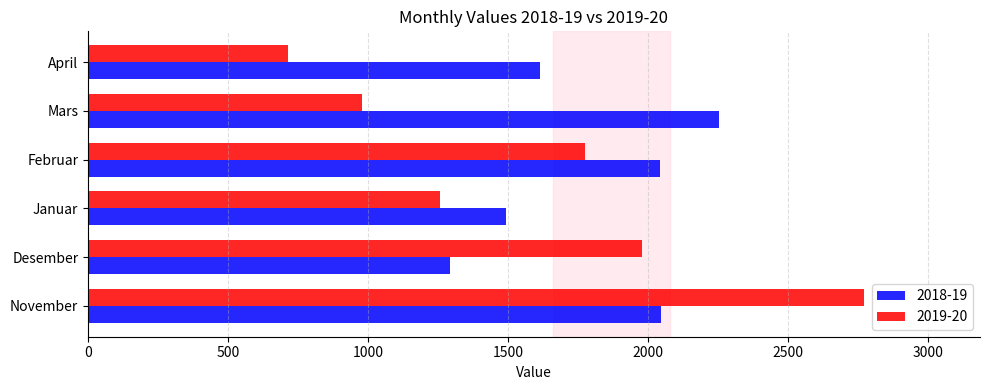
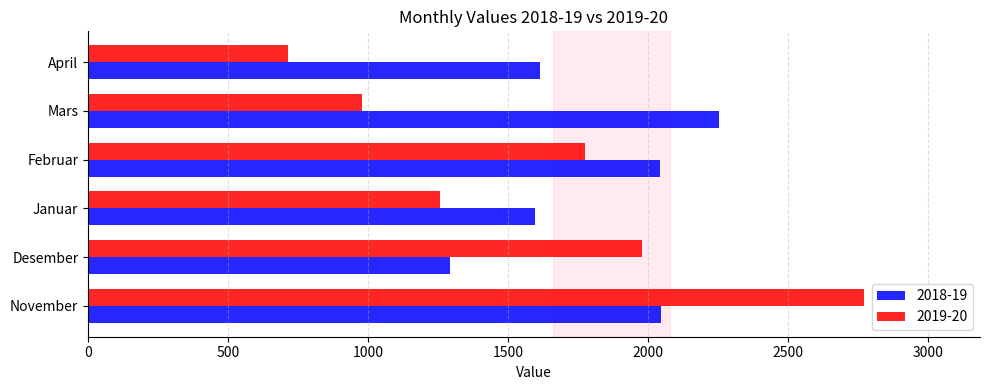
  {
    "2018-19": {
      "April": 1620,
      "Mars": 2250,
      "Februar": 2050,
-     "Januar": 1500,
+     "Januar": 1600,
      "Desember": 1290,
      "November": 2050
    },
    "2019-20": {
      "April": 710,
      "Mars": 980,
      "Februar": 1780,
      "Januar": 1260,
      "Desember": 1980,
      "November": 2770
    }
  }
